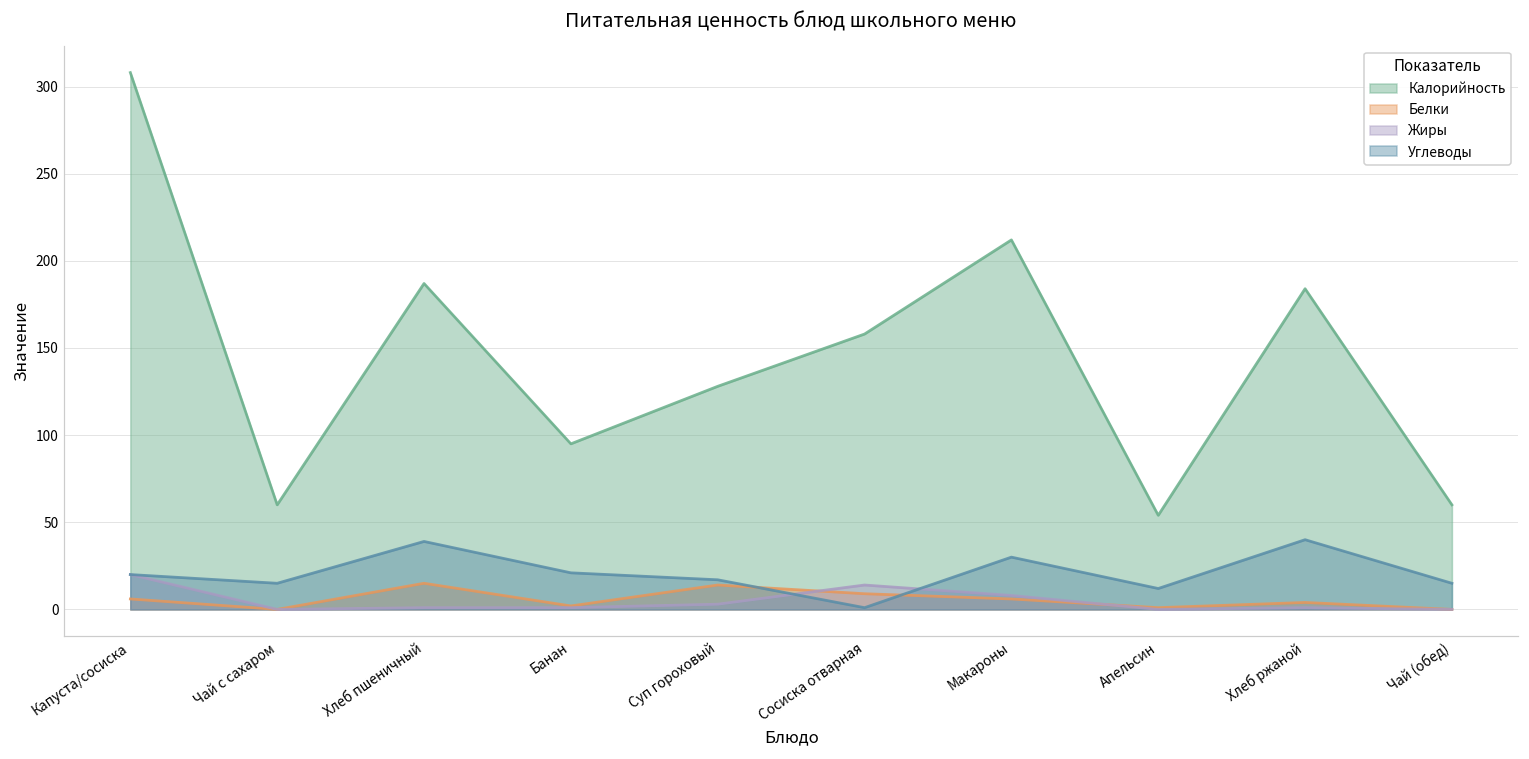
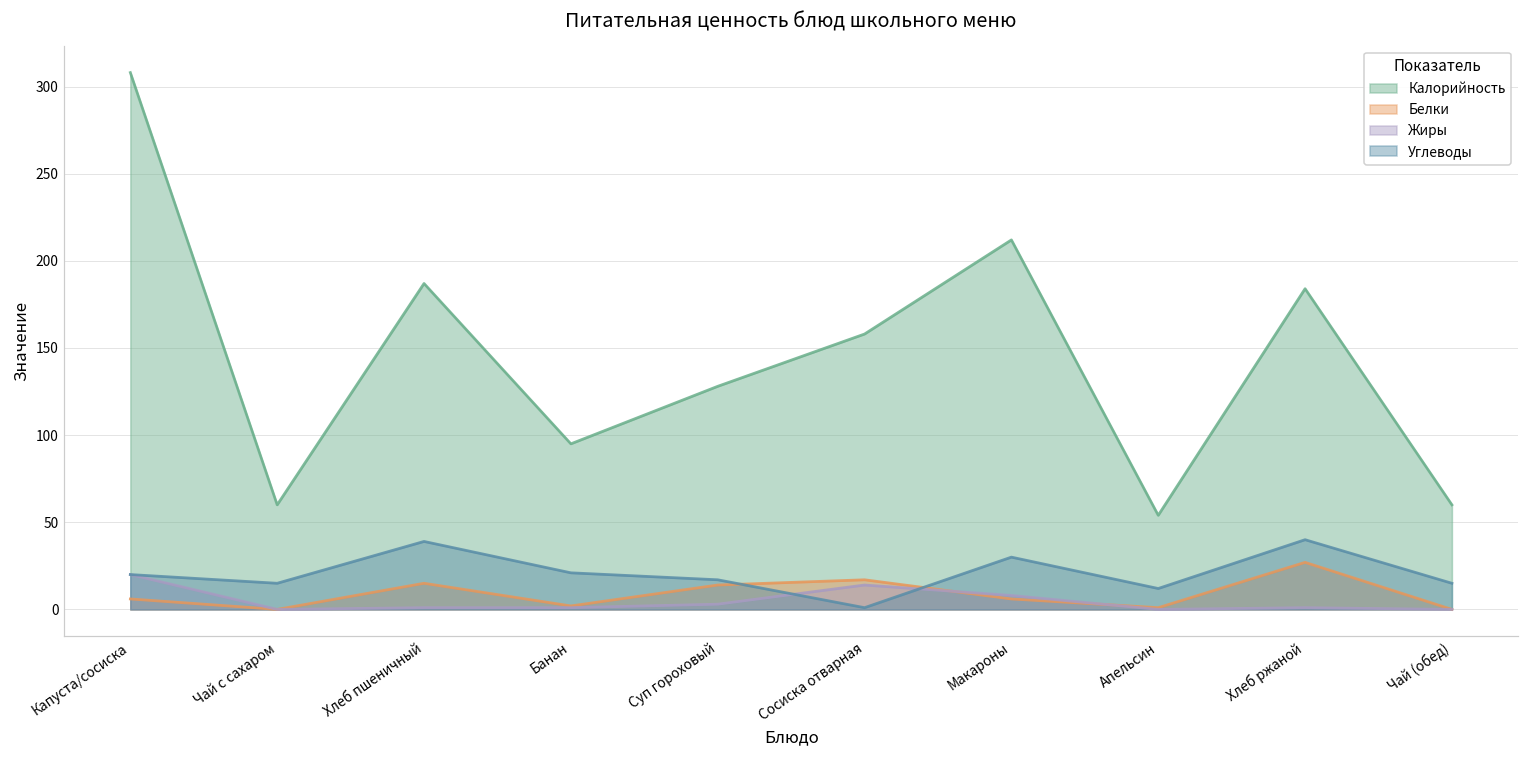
  {
    "Белки": {
      "Капуста/сосиска": 6,
      "Хлеб пшеничный": 15,
      "Суп гороховый": 14,
-     "Сосиска отварная": 9,
+     "Сосиска отварная": 17,
      "Макароны": 6,
-     "Хлеб ржаной": 4
+     "Хлеб ржаной": 27
    }
  }
